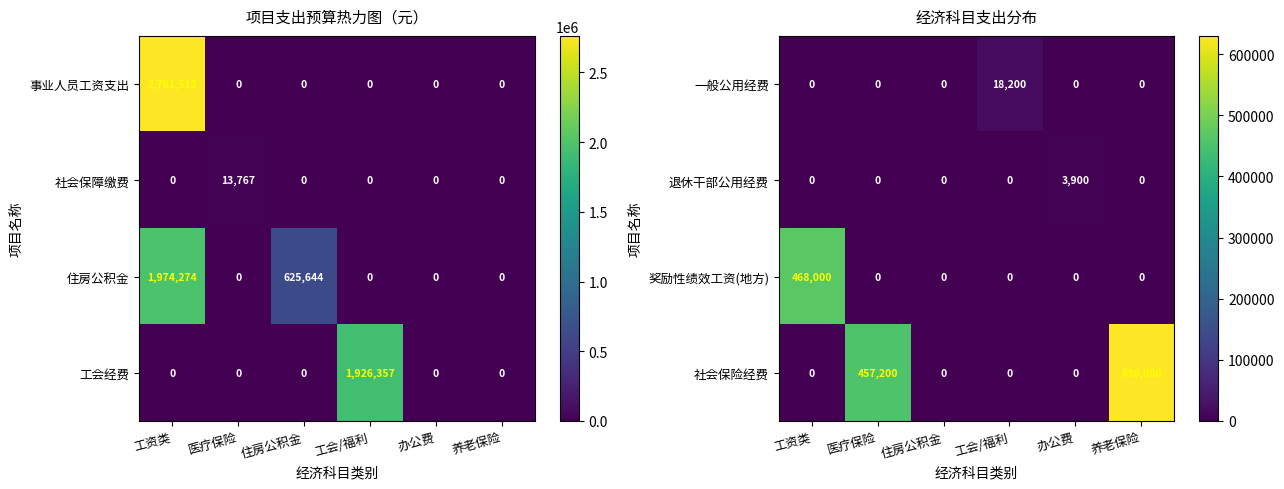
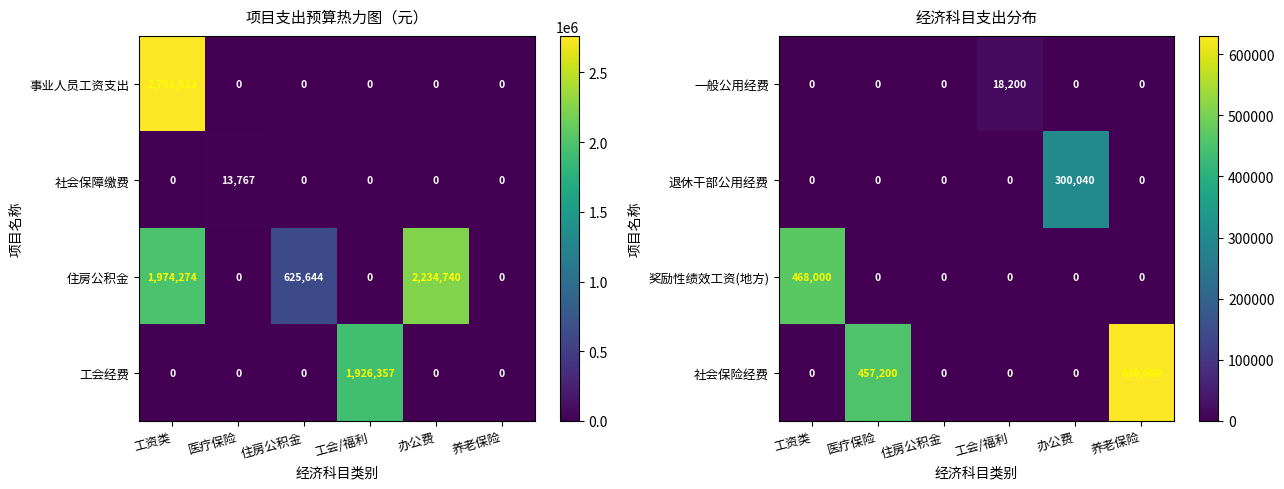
  {
    "项目支出预算热力图（元）": {
      "事业人员工资支出": {
        "医疗保险": "0",
        "住房公积金": "0",
        "工会/福利": "0",
        "办公费": "0",
        "养老保险": "0"
      },
      "社会保障缴费": {
        "工资类": "0",
        "医疗保险": "13,767",
        "住房公积金": "0",
        "工会/福利": "0",
        "办公费": "0",
        "养老保险": "0"
      },
      "住房公积金": {
        "工资类": "1,974,274",
        "医疗保险": "0",
        "住房公积金": "625,644",
        "工会/福利": "0",
-       "办公费": "0",
+       "办公费": "2,234,740",
        "养老保险": "0"
      },
      "工会经费": {
        "工资类": "0",
        "医疗保险": "0",
        "住房公积金": "0",
        "工会/福利": "1,926,357",
        "办公费": "0",
        "养老保险": "0"
      }
    },
    "经济科目支出分布": {
      "一般公用经费": {
        "工资类": "0",
        "医疗保险": "0",
        "住房公积金": "0",
        "工会/福利": "18,200",
        "办公费": "0",
        "养老保险": "0"
      },
      "退休干部公用经费": {
        "工资类": "0",
        "医疗保险": "0",
        "住房公积金": "0",
        "工会/福利": "0",
-       "办公费": "3,900",
+       "办公费": "300,040",
        "养老保险": "0"
      },
      "奖励性绩效工资(地方)": {
        "工资类": "468,000",
        "医疗保险": "0",
        "住房公积金": "0",
        "工会/福利": "0",
        "办公费": "0",
        "养老保险": "0"
      },
      "社会保险经费": {
        "工资类": "0",
        "医疗保险": "457,200",
        "住房公积金": "0",
        "工会/福利": "0",
        "办公费": "0"
      }
    }
  }
